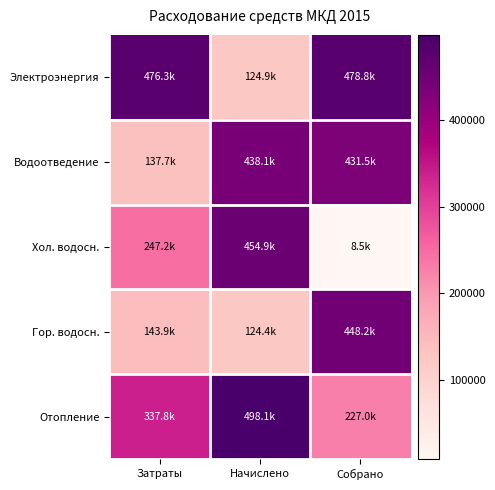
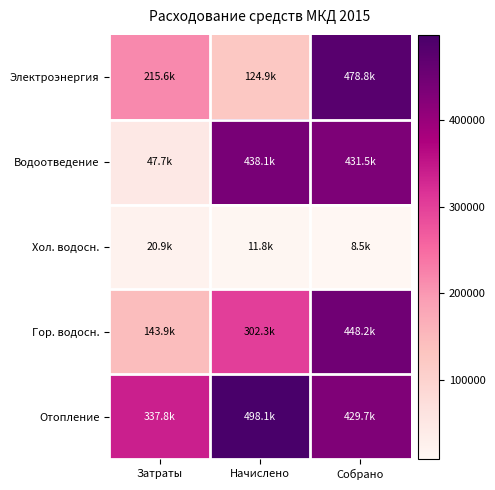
  {
    "Электроэнергия": {
-     "Затраты": "476.3k",
+     "Затраты": "215.6k",
      "Начислено": "124.9k",
      "Собрано": "478.8k"
    },
    "Водоотведение": {
-     "Затраты": "137.7k",
+     "Затраты": "47.7k",
      "Начислено": "438.1k",
      "Собрано": "431.5k"
    },
    "Хол. водосн.": {
-     "Затраты": "247.2k",
-     "Начислено": "454.9k",
+     "Затраты": "20.9k",
+     "Начислено": "11.8k",
      "Собрано": "8.5k"
    },
    "Гор. водосн.": {
      "Затраты": "143.9k",
-     "Начислено": "124.4k",
+     "Начислено": "302.3k",
      "Собрано": "448.2k"
    },
    "Отопление": {
      "Затраты": "337.8k",
      "Начислено": "498.1k",
-     "Собрано": "227.0k"
+     "Собрано": "429.7k"
    }
  }
